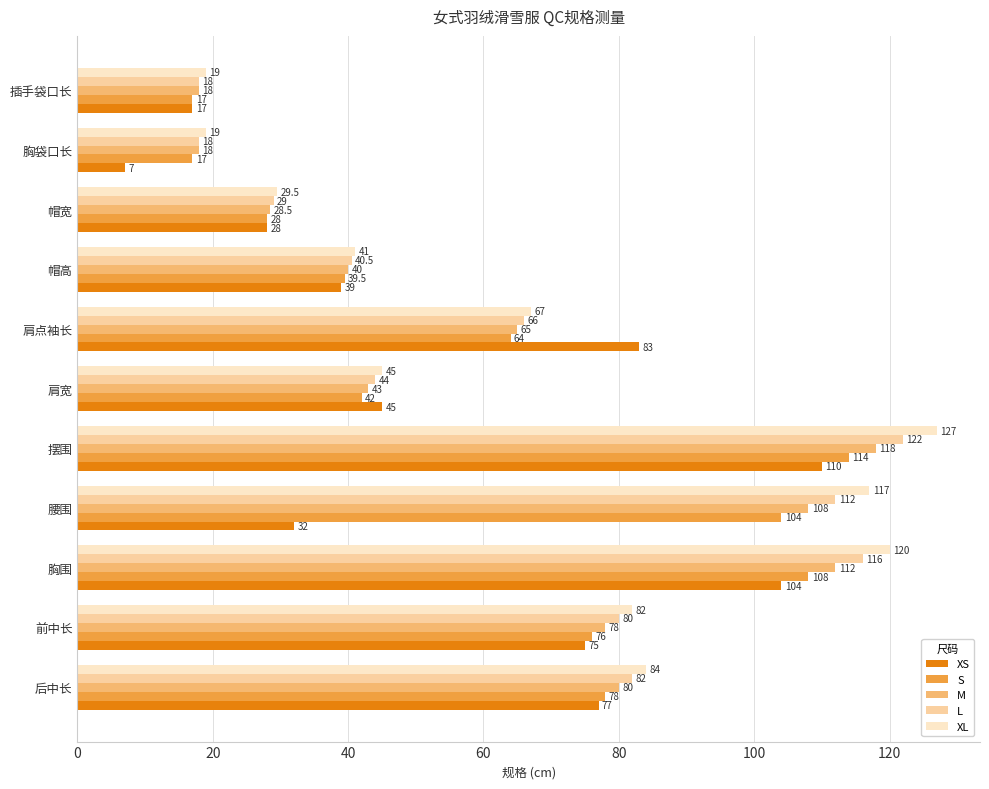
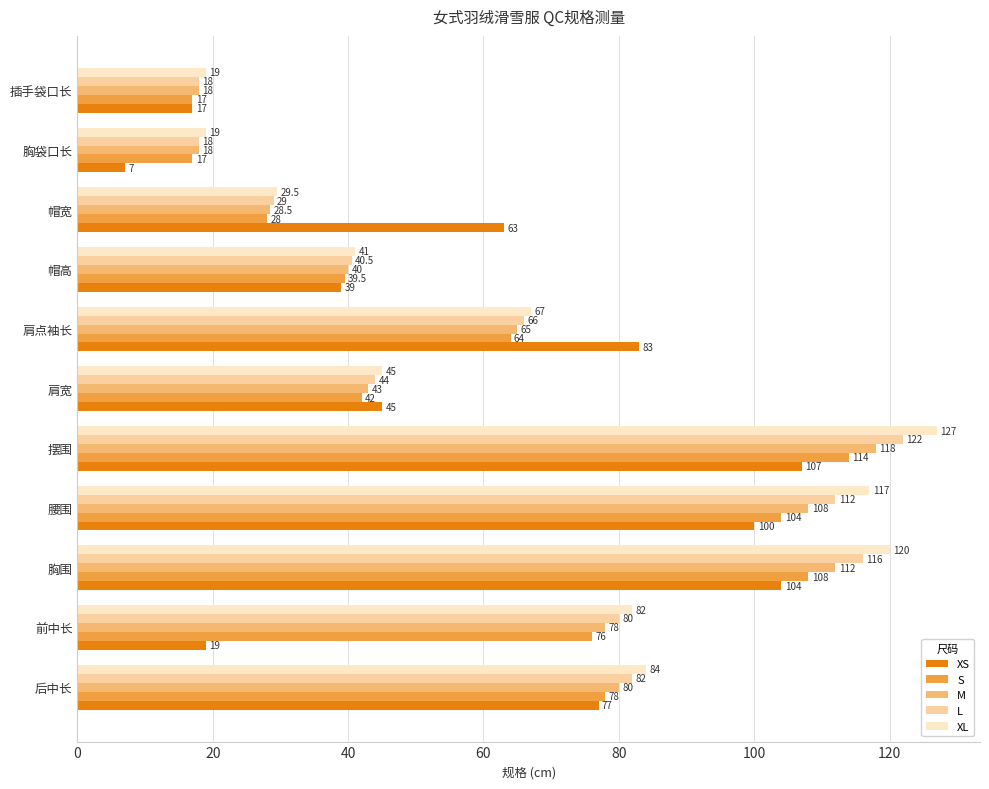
  {
    "XS": {
      "插手袋口长": 17,
      "胸袋口长": 7,
-     "帽宽": 28,
+     "帽宽": 63,
      "帽高": 39,
      "肩点袖长": 83,
      "肩宽": 45,
-     "摆围": 110,
-     "腰围": 32,
+     "摆围": 107,
+     "腰围": 100,
      "胸围": 104,
-     "前中长": 75,
+     "前中长": 19,
      "后中长": 77
    }
  }
